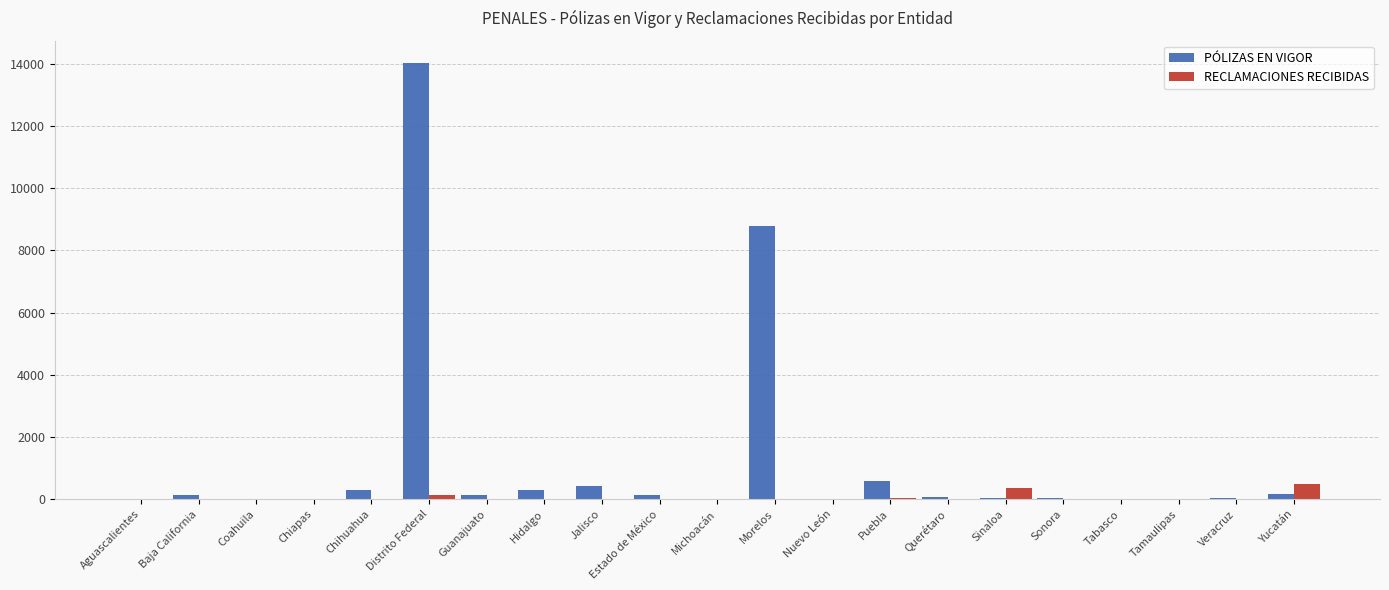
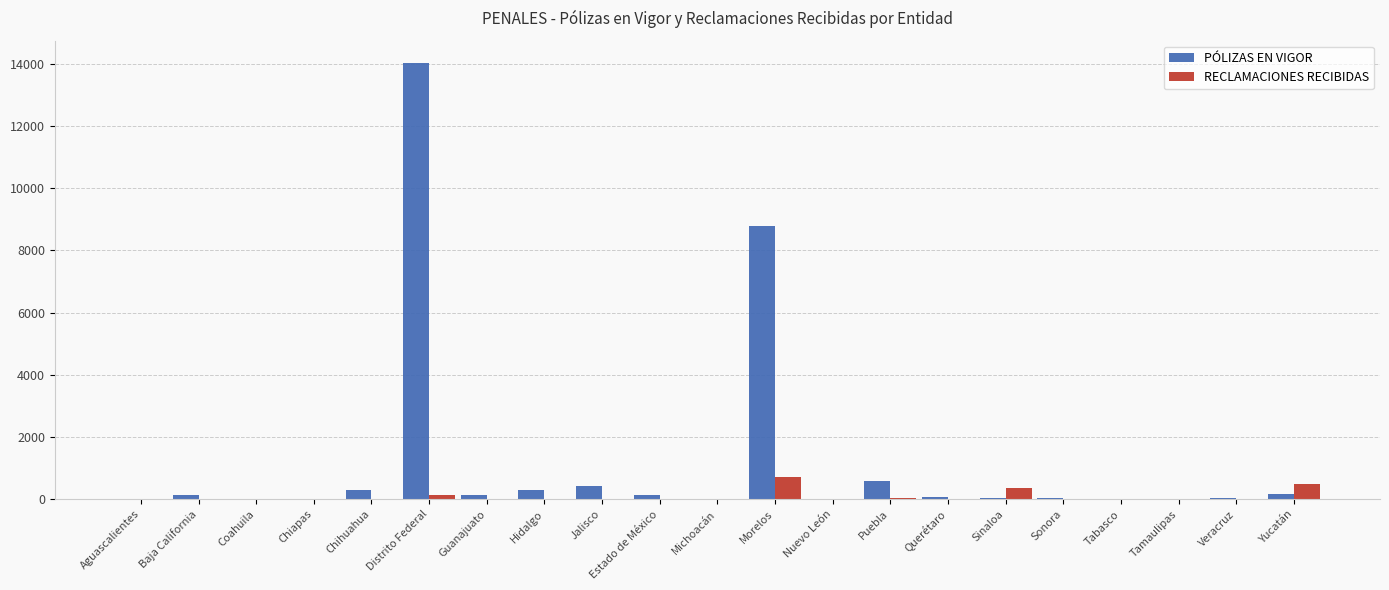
  {
    "PÓLIZAS EN VIGOR": {
      "Baja California": 200,
      "Chihuahua": 300,
      "Distrito Federal": 14000,
      "Guanajuato": 100,
      "Hidalgo": 300,
      "Jalisco": 400,
      "Estado de México": 100,
      "Morelos": 8800,
      "Puebla": 600,
      "Yucatán": 200
    },
    "RECLAMACIONES RECIBIDAS": {
      "Aguascalientes": 0,
      "Coahuila": 0,
      "Chiapas": 0,
      "Chihuahua": 0,
      "Distrito Federal": 100,
      "Guanajuato": 0,
      "Estado de México": 0,
      "Michoacán": 0,
-     "Morelos": 0,
+     "Morelos": 700,
      "Nuevo León": 0,
      "Sinaloa": 400,
      "Tabasco": 0,
      "Tamaulipas": 0,
      "Veracruz": 0,
      "Yucatán": 500
    }
  }
